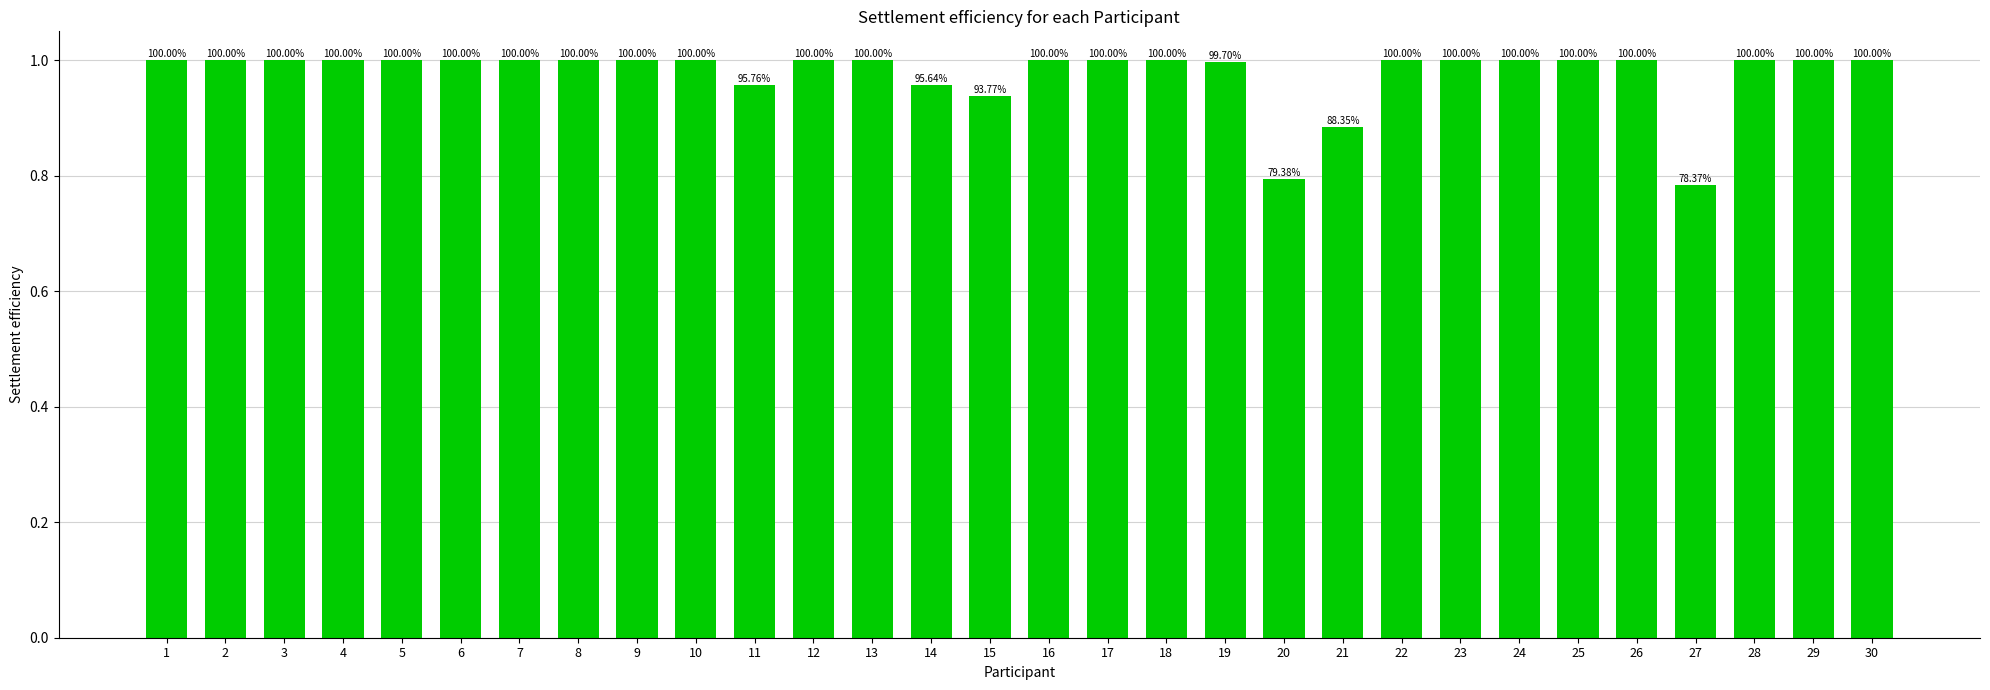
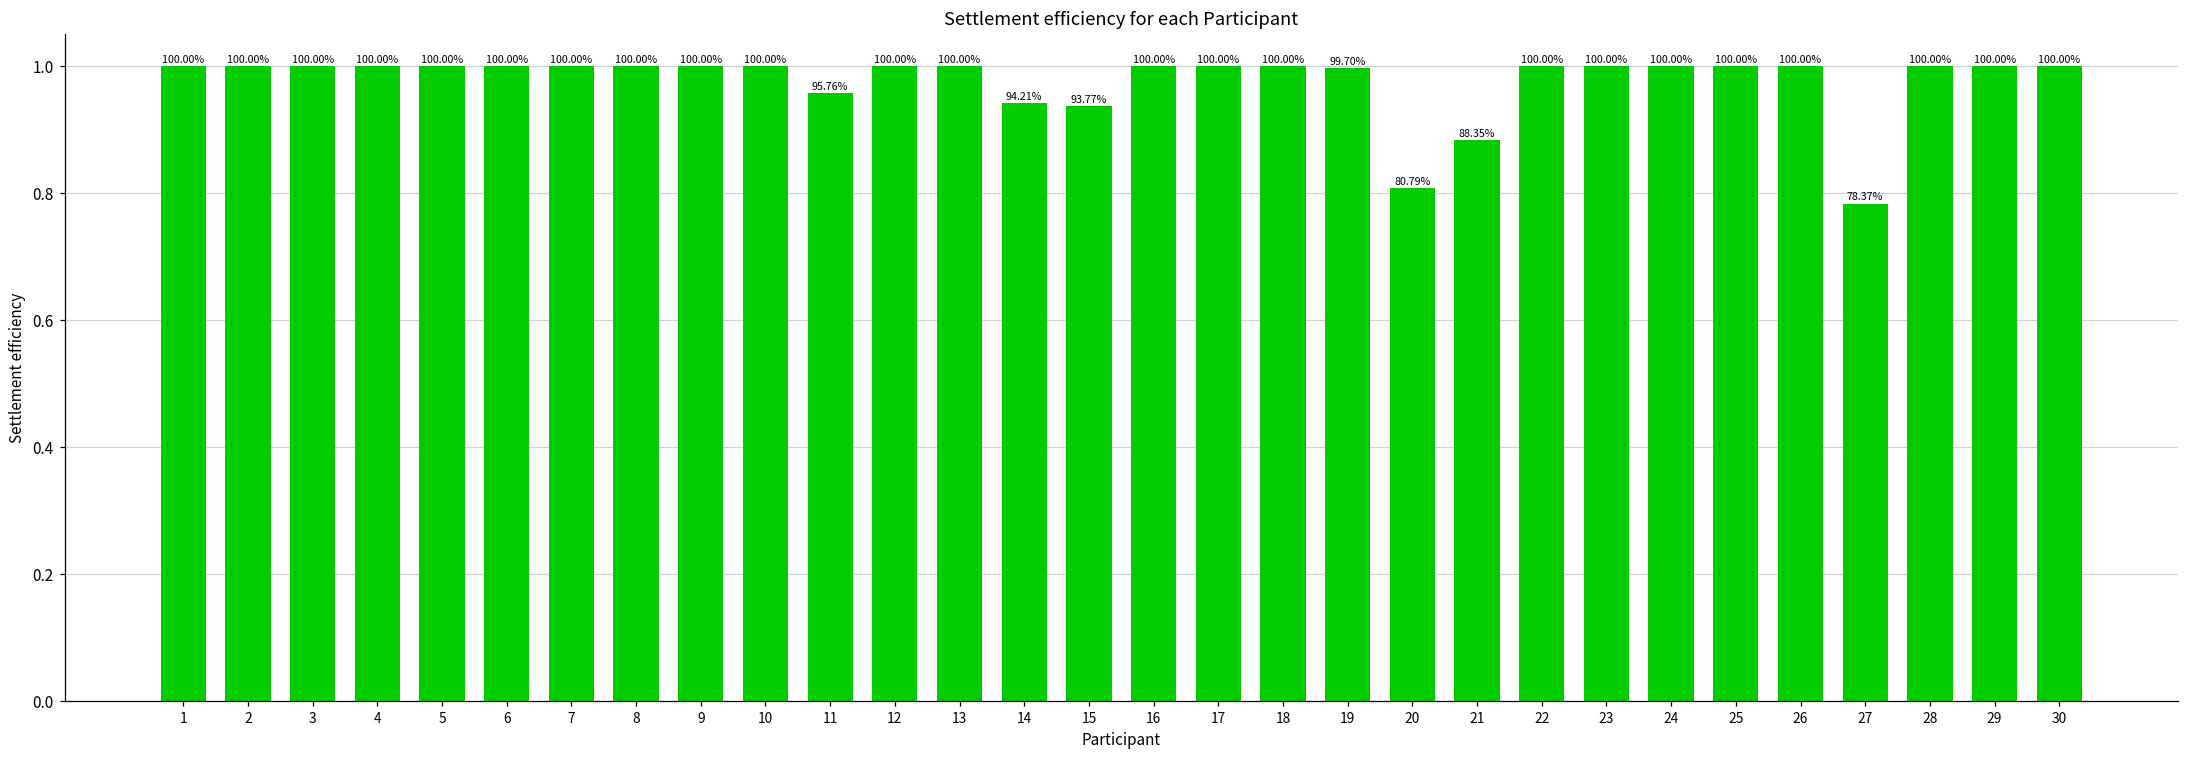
  {
    "1": "100.00%",
    "2": "100.00%",
    "3": "100.00%",
    "4": "100.00%",
    "5": "100.00%",
    "6": "100.00%",
    "7": "100.00%",
    "8": "100.00%",
    "9": "100.00%",
    "10": "100.00%",
    "11": "95.76%",
    "12": "100.00%",
    "13": "100.00%",
-   "14": "95.64%",
+   "14": "94.21%",
    "15": "93.77%",
    "16": "100.00%",
    "17": "100.00%",
    "18": "100.00%",
    "19": "99.70%",
-   "20": "79.38%",
+   "20": "80.79%",
    "21": "88.35%",
    "22": "100.00%",
    "23": "100.00%",
    "24": "100.00%",
    "25": "100.00%",
    "26": "100.00%",
    "27": "78.37%",
    "28": "100.00%",
    "29": "100.00%",
    "30": "100.00%"
  }
